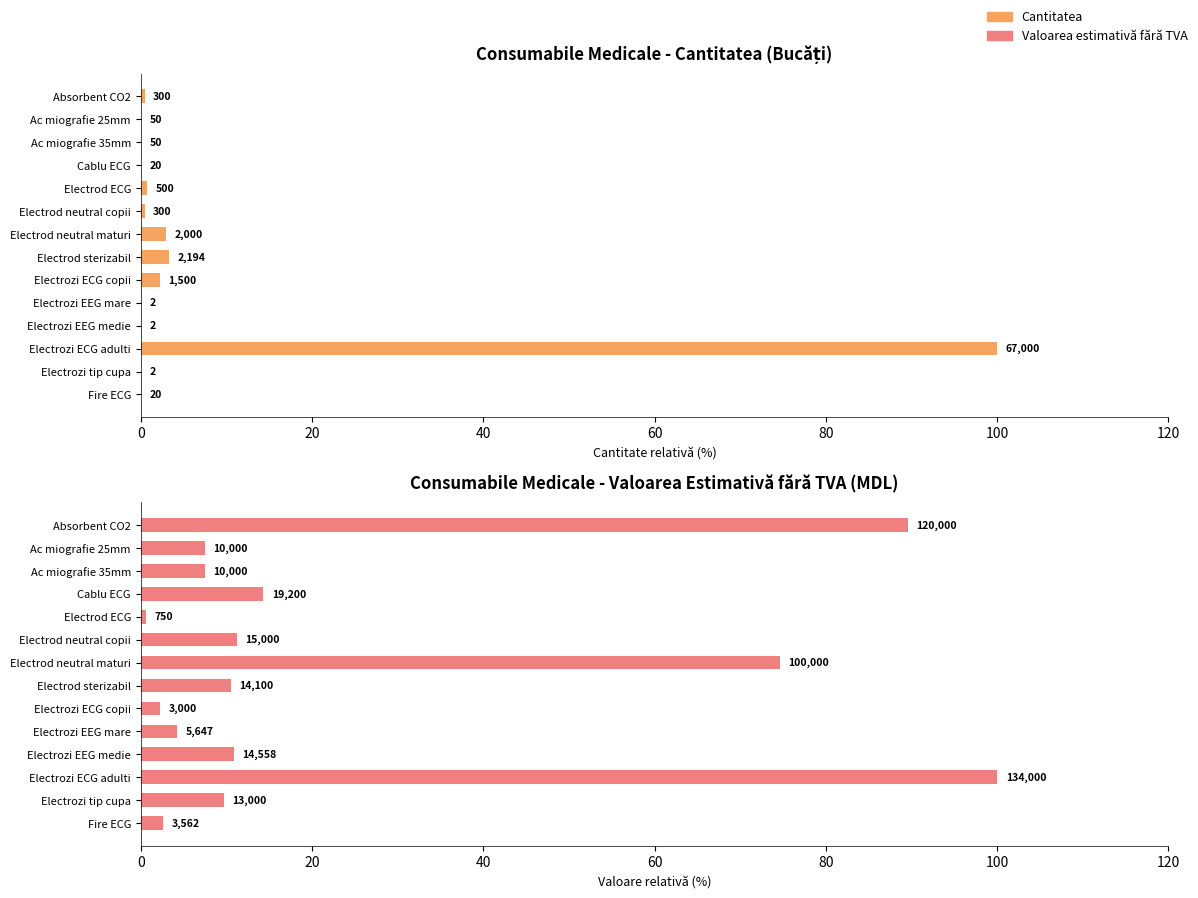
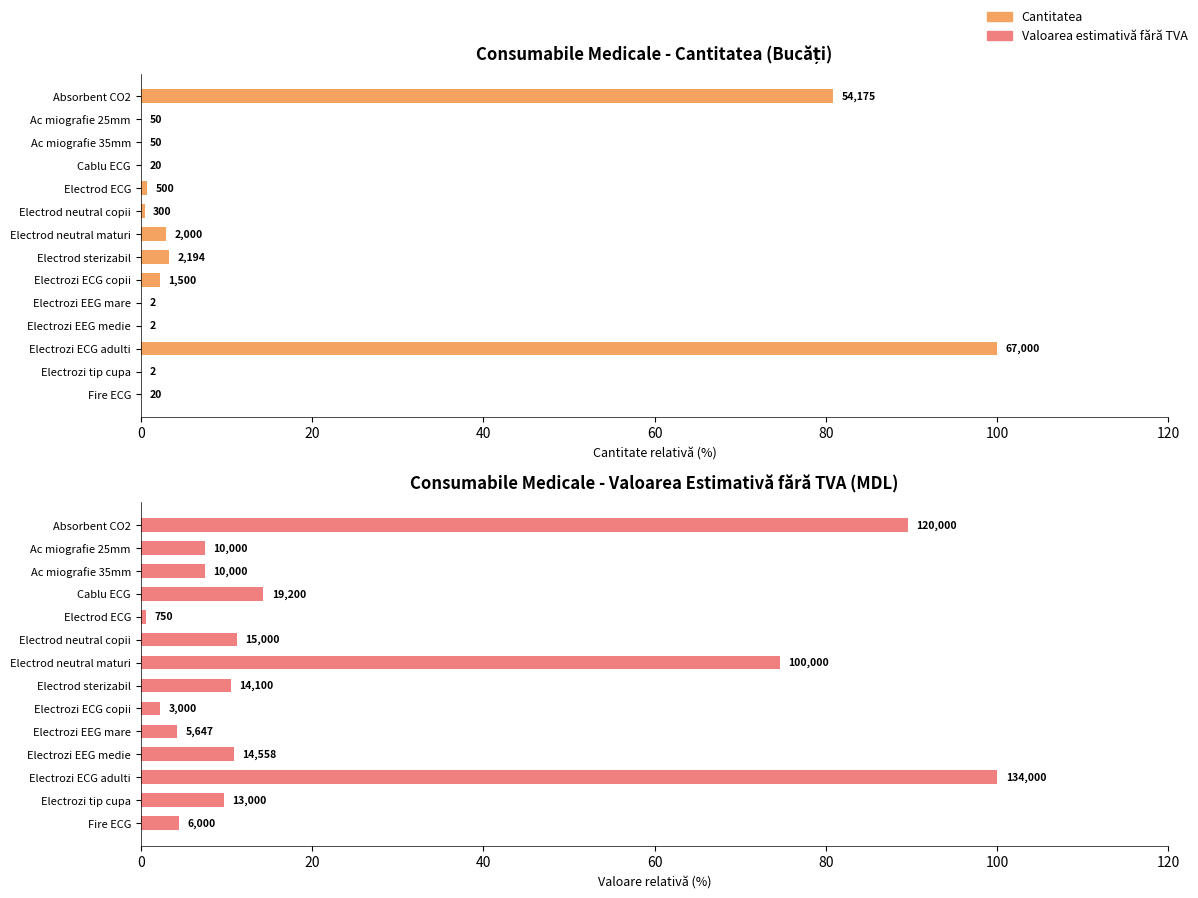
  {
    "Consumabile Medicale - Cantitatea (Bucăți)": {
-     "Absorbent CO2": "300",
+     "Absorbent CO2": "54,175",
      "Electrozi ECG copii": "2"
    },
    "Consumabile Medicale - Valoarea Estimativă fără TVA (MDL)": {
-     "Fire ECG": "3,562"
+     "Fire ECG": "6,000"
    }
  }
